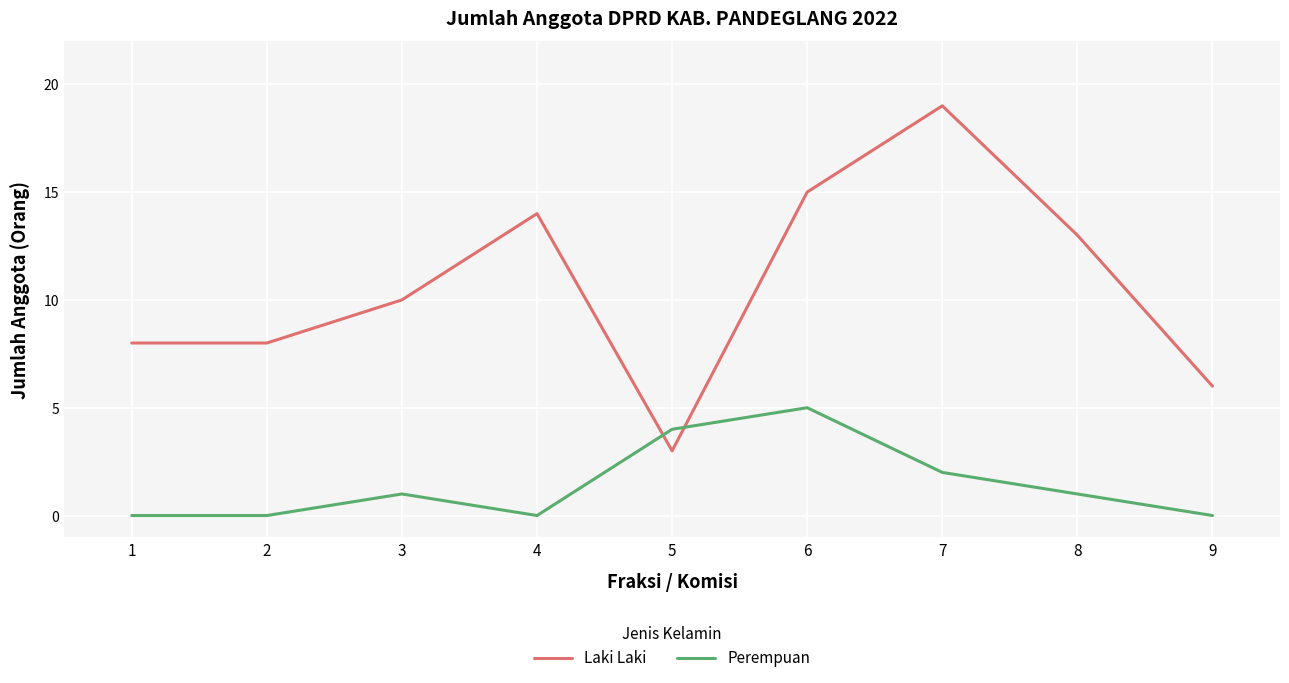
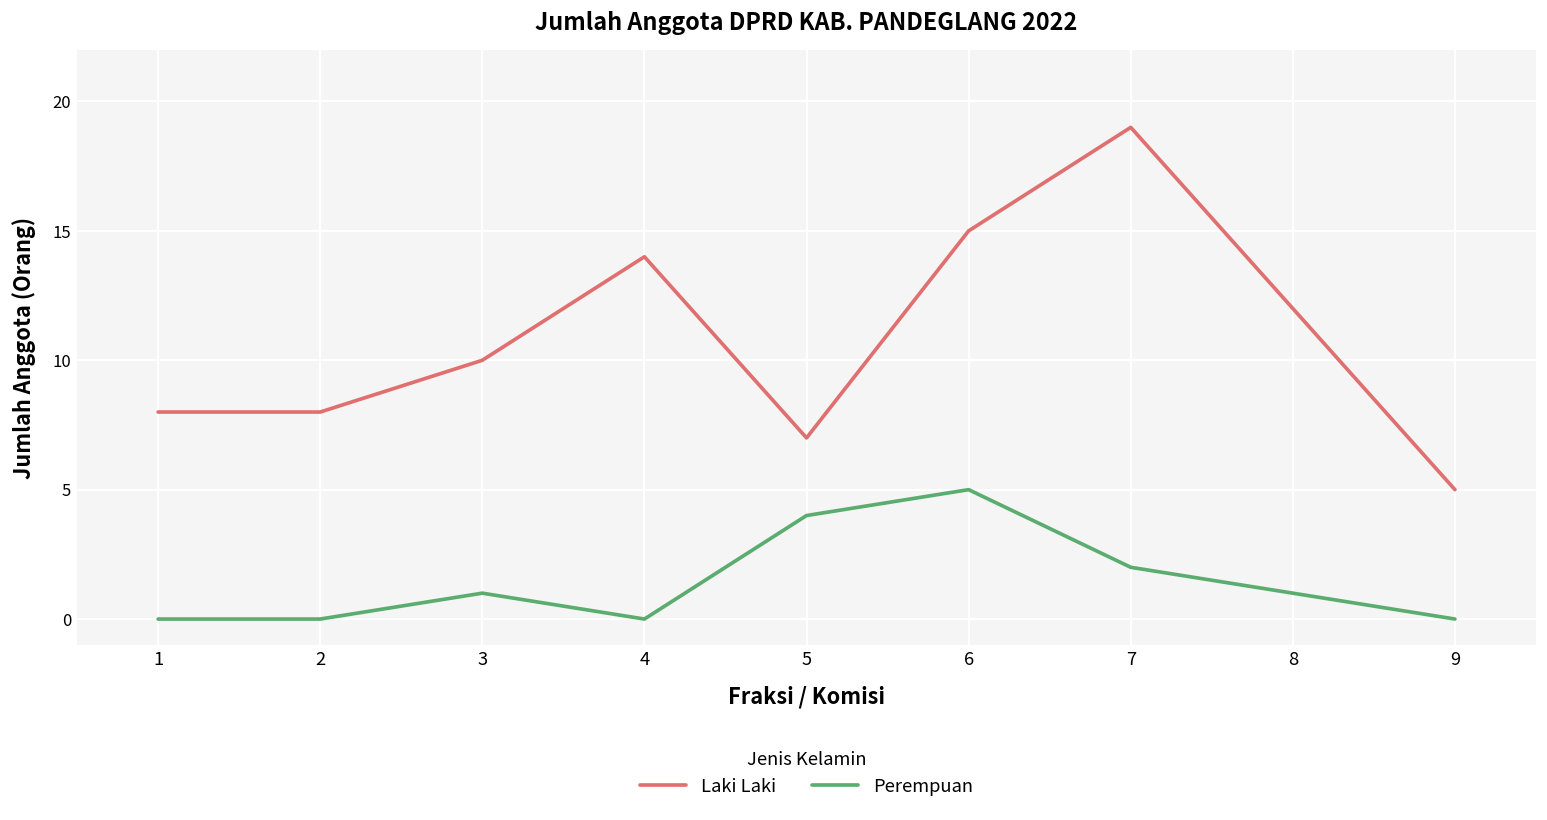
  {
    "Laki Laki": {
      "1": 8,
      "2": 8,
      "3": 10,
      "4": 14,
-     "5": 3,
+     "5": 7,
      "6": 15,
      "7": 19,
-     "8": 13,
-     "9": 6
+     "8": 12,
+     "9": 5
    },
    "Perempuan": {
      "1": 0,
      "2": 0,
      "3": 1,
      "4": 0,
      "5": 4,
      "6": 5,
      "7": 2,
      "8": 1,
      "9": 0
    }
  }
